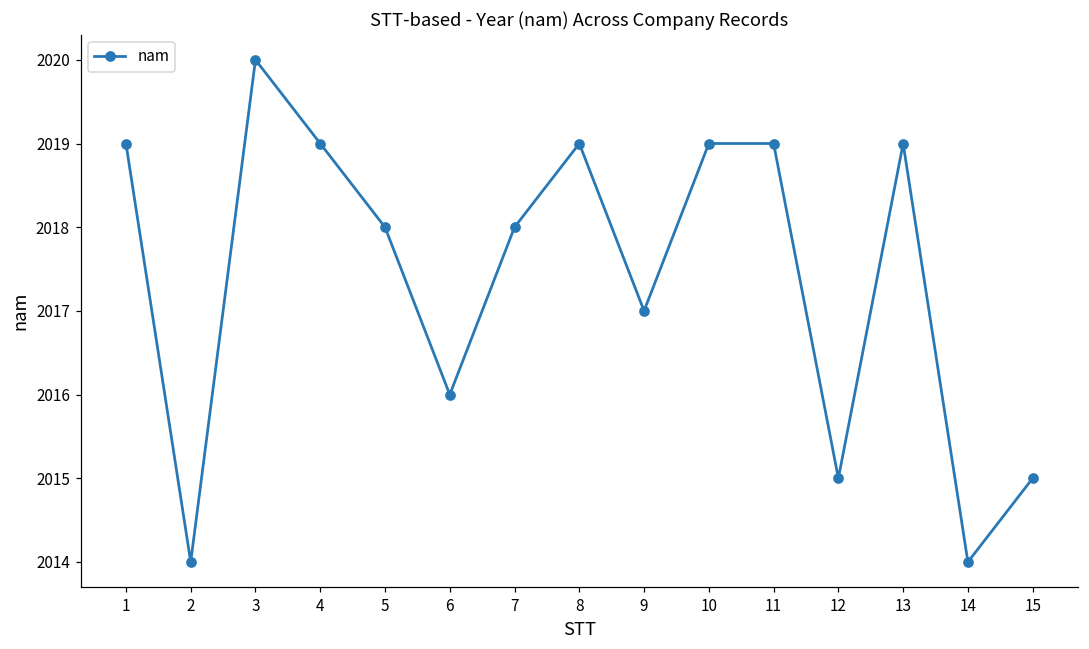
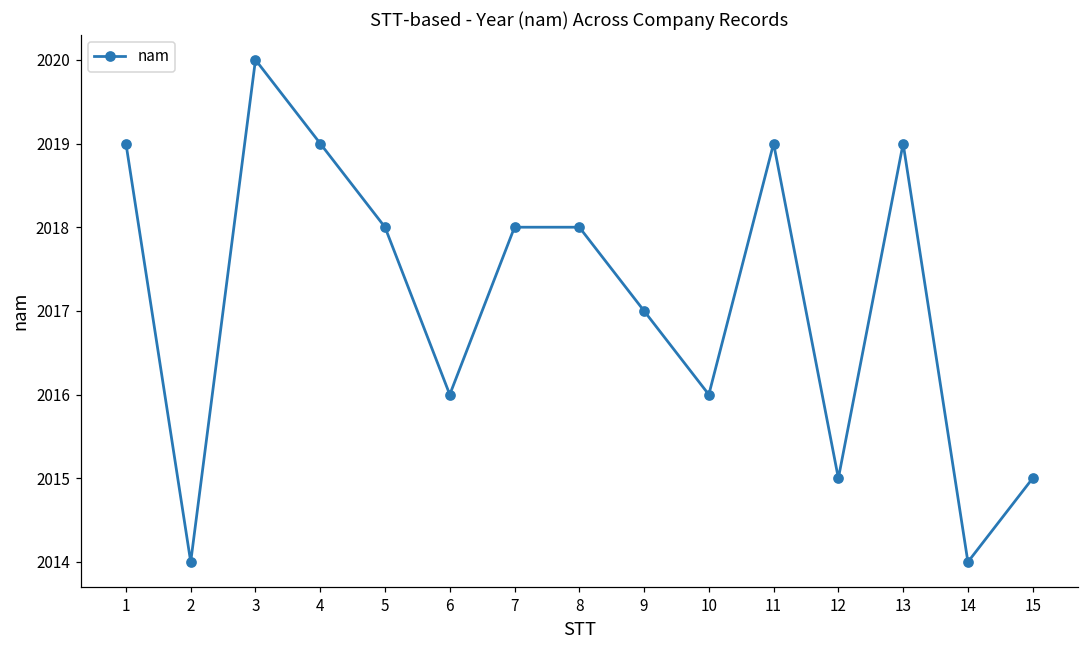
  {
    "1": 2019,
    "2": 2014,
    "3": 2020,
    "4": 2019,
    "5": 2018,
    "6": 2016,
    "7": 2018,
-   "8": 2019,
+   "8": 2018,
    "9": 2017,
-   "10": 2019,
+   "10": 2016,
    "11": 2019,
    "12": 2015,
    "13": 2019,
    "14": 2014,
    "15": 2015
  }
